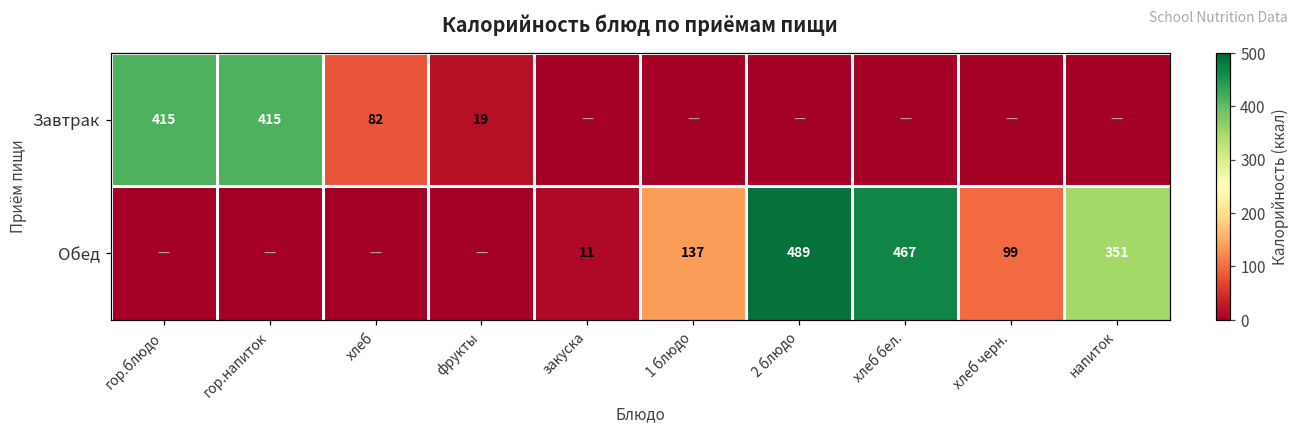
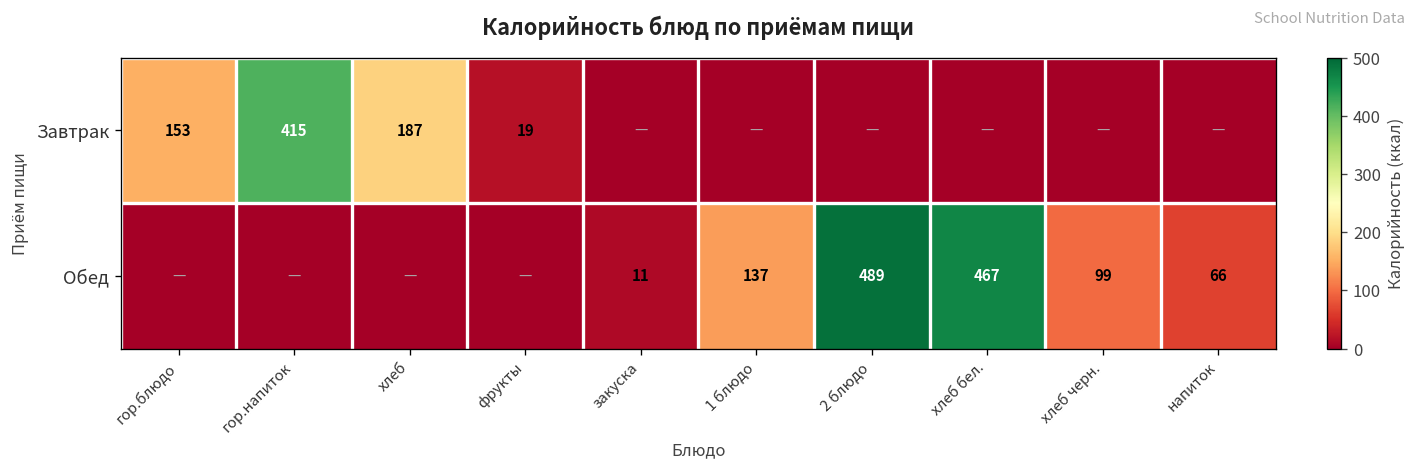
  {
    "Завтрак": {
-     "гор.блюдо": 415,
+     "гор.блюдо": 153,
      "гор.напиток": 415,
-     "хлеб": 82,
+     "хлеб": 187,
      "фрукты": 19
    },
    "Обед": {
      "закуска": 11,
      "1 блюдо": 137,
      "2 блюдо": 489,
      "хлеб бел.": 467,
      "хлеб черн.": 99,
-     "напиток": 351
+     "напиток": 66
    }
  }
